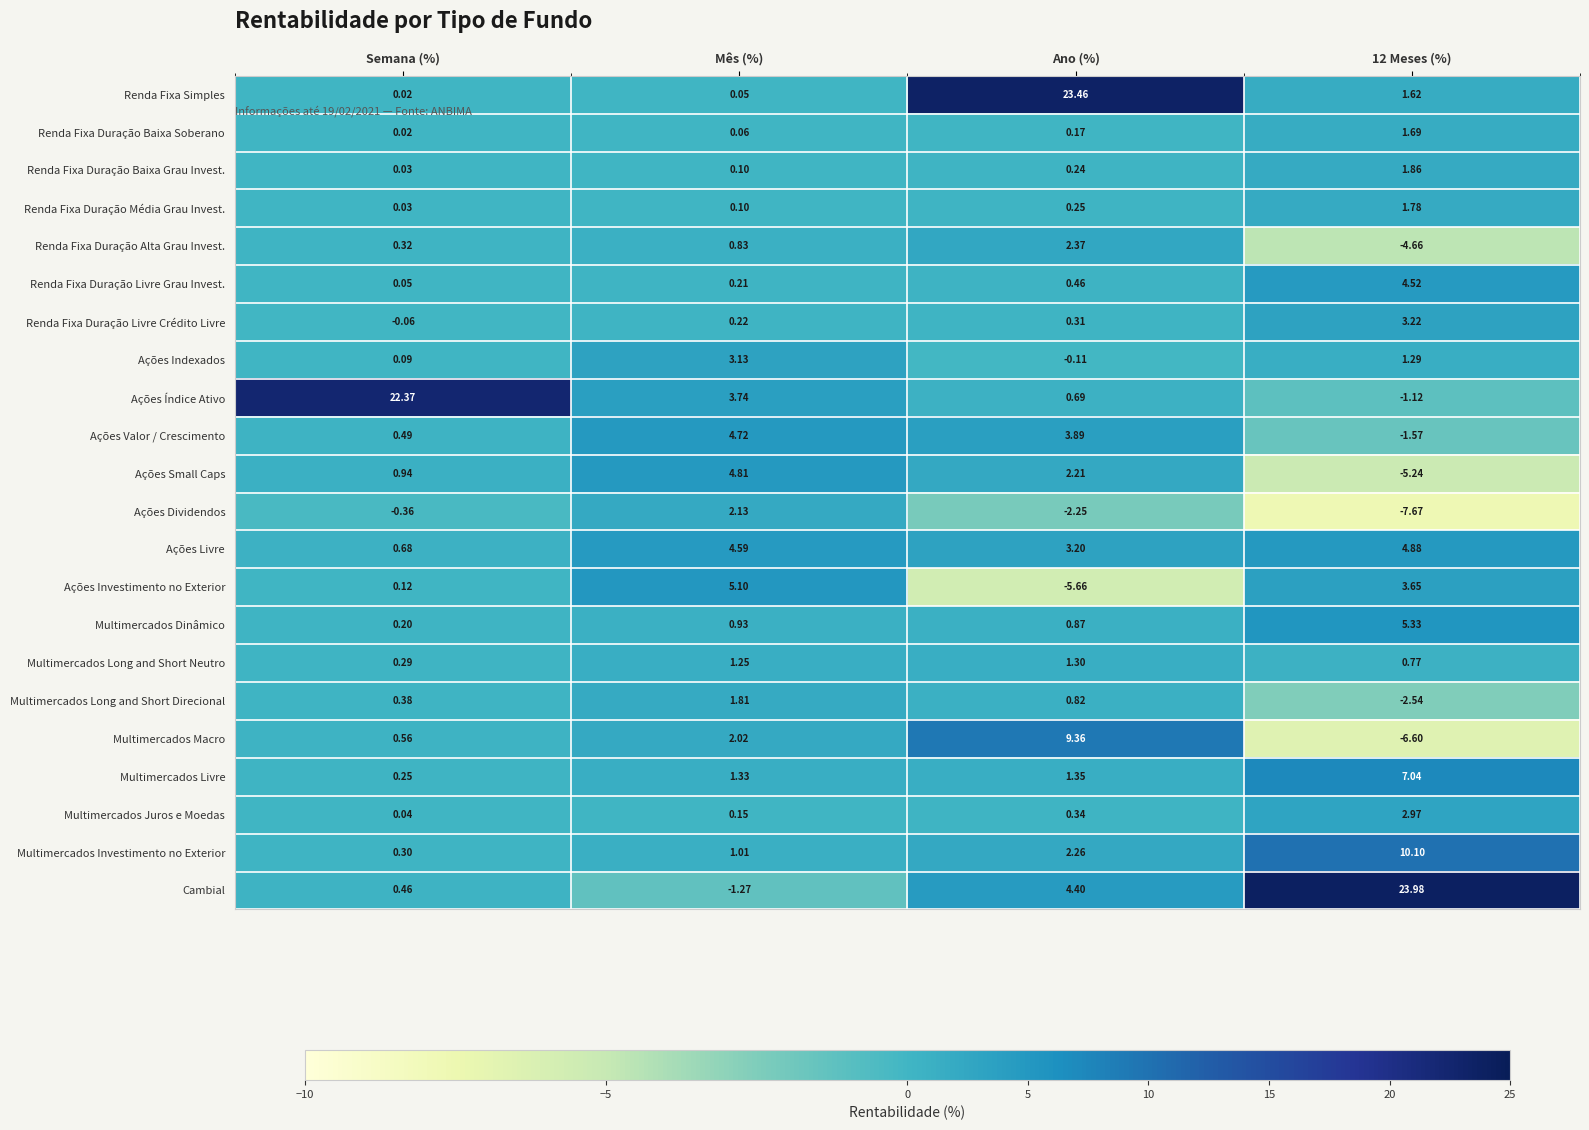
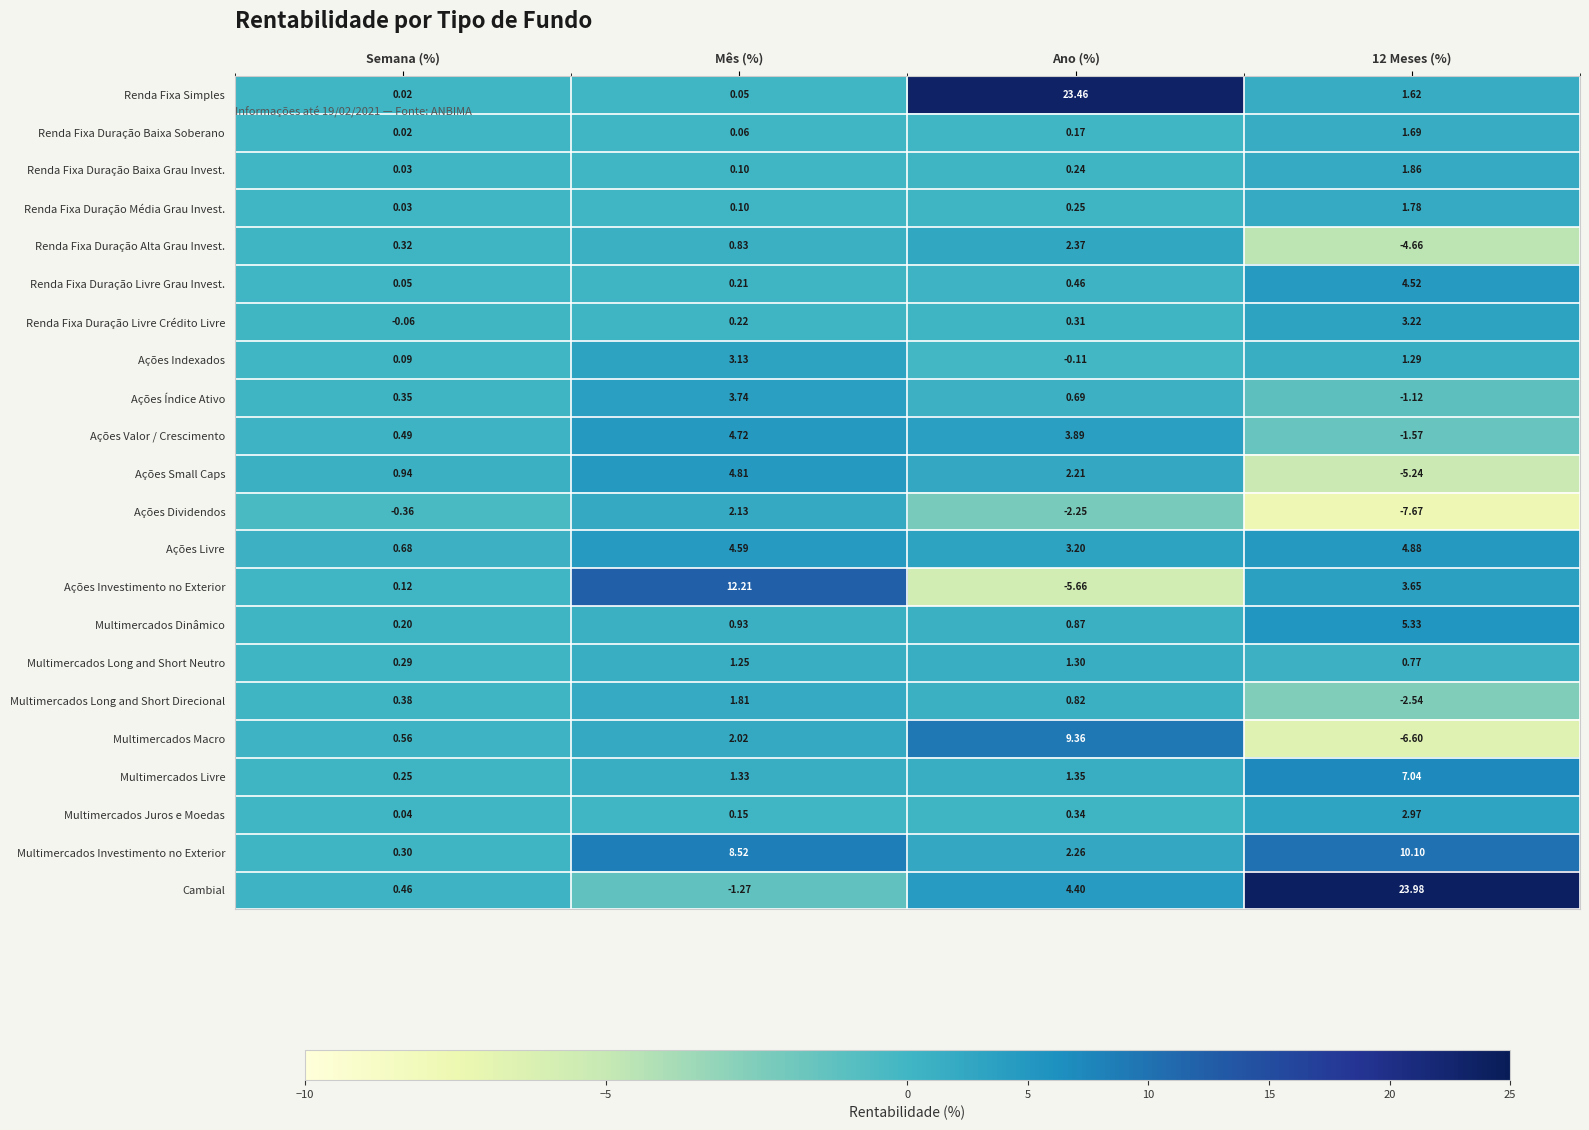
  {
    "Renda Fixa Simples": {
      "Mês (%)": 0.05,
      "Ano (%)": 23.46,
      "12 Meses (%)": 1.62
    },
    "Renda Fixa Duração Baixa Soberano": {
      "Semana (%)": 0.02,
      "Mês (%)": 0.06,
      "Ano (%)": 0.17,
      "12 Meses (%)": 1.69
    },
    "Renda Fixa Duração Baixa Grau Invest.": {
      "Semana (%)": 0.03,
      "Mês (%)": 0.10,
      "Ano (%)": 0.24,
      "12 Meses (%)": 1.86
    },
    "Renda Fixa Duração Média Grau Invest.": {
      "Semana (%)": 0.03,
      "Mês (%)": 0.10,
      "Ano (%)": 0.25,
      "12 Meses (%)": 1.78
    },
    "Renda Fixa Duração Alta Grau Invest.": {
      "Semana (%)": 0.32,
      "Mês (%)": 0.83,
      "Ano (%)": 2.37,
      "12 Meses (%)": -4.66
    },
    "Renda Fixa Duração Livre Grau Invest.": {
      "Semana (%)": 0.05,
      "Mês (%)": 0.21,
      "Ano (%)": 0.46,
      "12 Meses (%)": 4.52
    },
    "Renda Fixa Duração Livre Crédito Livre": {
      "Semana (%)": -0.06,
      "Mês (%)": 0.22,
      "Ano (%)": 0.31,
      "12 Meses (%)": 3.22
    },
    "Ações Indexados": {
      "Semana (%)": 0.09,
      "Mês (%)": 3.13,
      "Ano (%)": -0.11,
      "12 Meses (%)": 1.29
    },
    "Ações Índice Ativo": {
-     "Semana (%)": 22.37,
+     "Semana (%)": 0.35,
      "Mês (%)": 3.74,
      "Ano (%)": 0.69,
      "12 Meses (%)": -1.12
    },
    "Ações Valor / Crescimento": {
      "Semana (%)": 0.49,
      "Mês (%)": 4.72,
      "Ano (%)": 3.89,
      "12 Meses (%)": -1.57
    },
    "Ações Small Caps": {
      "Semana (%)": 0.94,
      "Mês (%)": 4.81,
      "Ano (%)": 2.21,
      "12 Meses (%)": -5.24
    },
    "Ações Dividendos": {
      "Semana (%)": -0.36,
      "Mês (%)": 2.13,
      "Ano (%)": -2.25,
      "12 Meses (%)": -7.67
    },
    "Ações Livre": {
      "Semana (%)": 0.68,
      "Mês (%)": 4.59,
      "Ano (%)": 3.20,
      "12 Meses (%)": 4.88
    },
    "Ações Investimento no Exterior": {
      "Semana (%)": 0.12,
-     "Mês (%)": 5.10,
+     "Mês (%)": 12.21,
      "Ano (%)": -5.66,
      "12 Meses (%)": 3.65
    },
    "Multimercados Dinâmico": {
      "Semana (%)": 0.20,
      "Mês (%)": 0.93,
      "Ano (%)": 0.87,
      "12 Meses (%)": 5.33
    },
    "Multimercados Long and Short Neutro": {
      "Semana (%)": 0.29,
      "Mês (%)": 1.25,
      "Ano (%)": 1.30,
      "12 Meses (%)": 0.77
    },
    "Multimercados Long and Short Direcional": {
      "Semana (%)": 0.38,
      "Mês (%)": 1.81,
      "Ano (%)": 0.82,
      "12 Meses (%)": -2.54
    },
    "Multimercados Macro": {
      "Semana (%)": 0.56,
      "Mês (%)": 2.02,
      "Ano (%)": 9.36,
      "12 Meses (%)": -6.60
    },
    "Multimercados Livre": {
      "Semana (%)": 0.25,
      "Mês (%)": 1.33,
      "Ano (%)": 1.35,
      "12 Meses (%)": 7.04
    },
    "Multimercados Juros e Moedas": {
      "Semana (%)": 0.04,
      "Mês (%)": 0.15,
      "Ano (%)": 0.34,
      "12 Meses (%)": 2.97
    },
    "Multimercados Investimento no Exterior": {
      "Semana (%)": 0.30,
-     "Mês (%)": 1.01,
+     "Mês (%)": 8.52,
      "Ano (%)": 2.26,
      "12 Meses (%)": 10.10
    },
    "Cambial": {
      "Semana (%)": 0.46,
      "Mês (%)": -1.27,
      "Ano (%)": 4.40,
      "12 Meses (%)": 23.98
    }
  }
